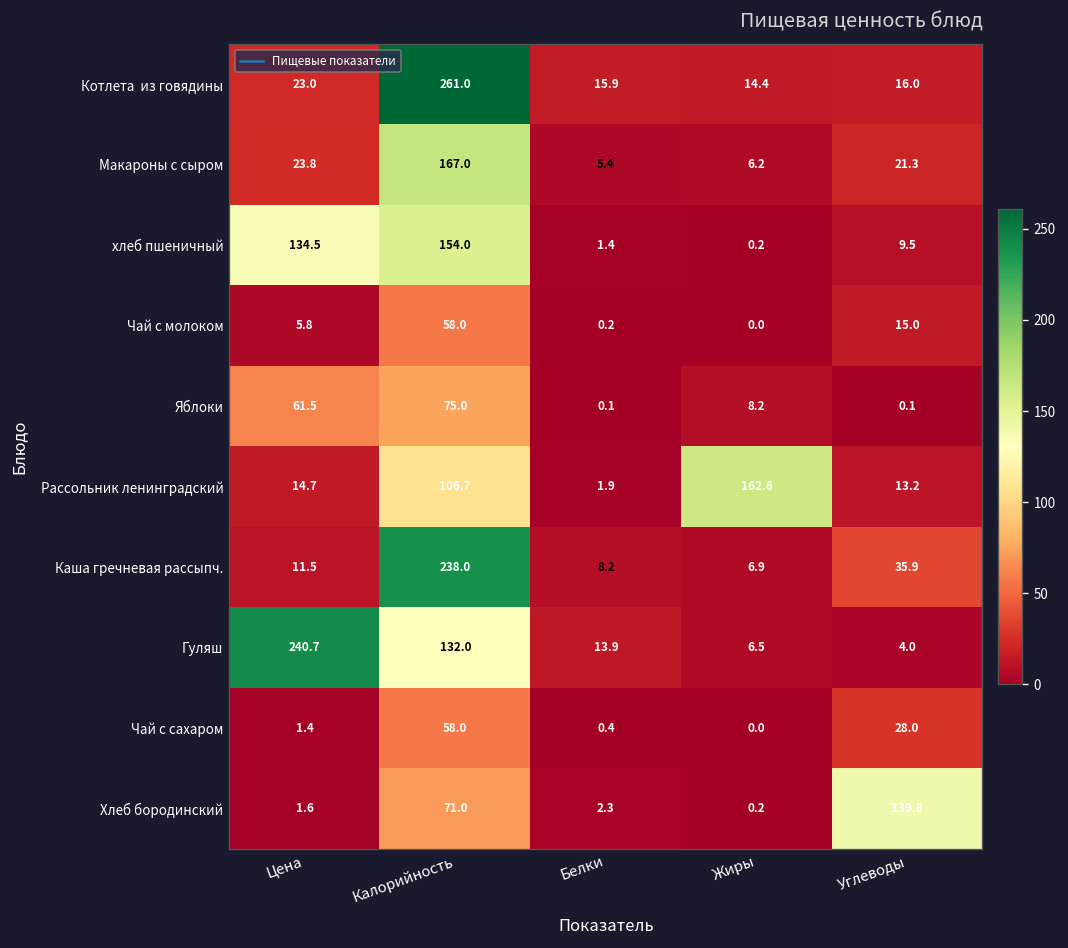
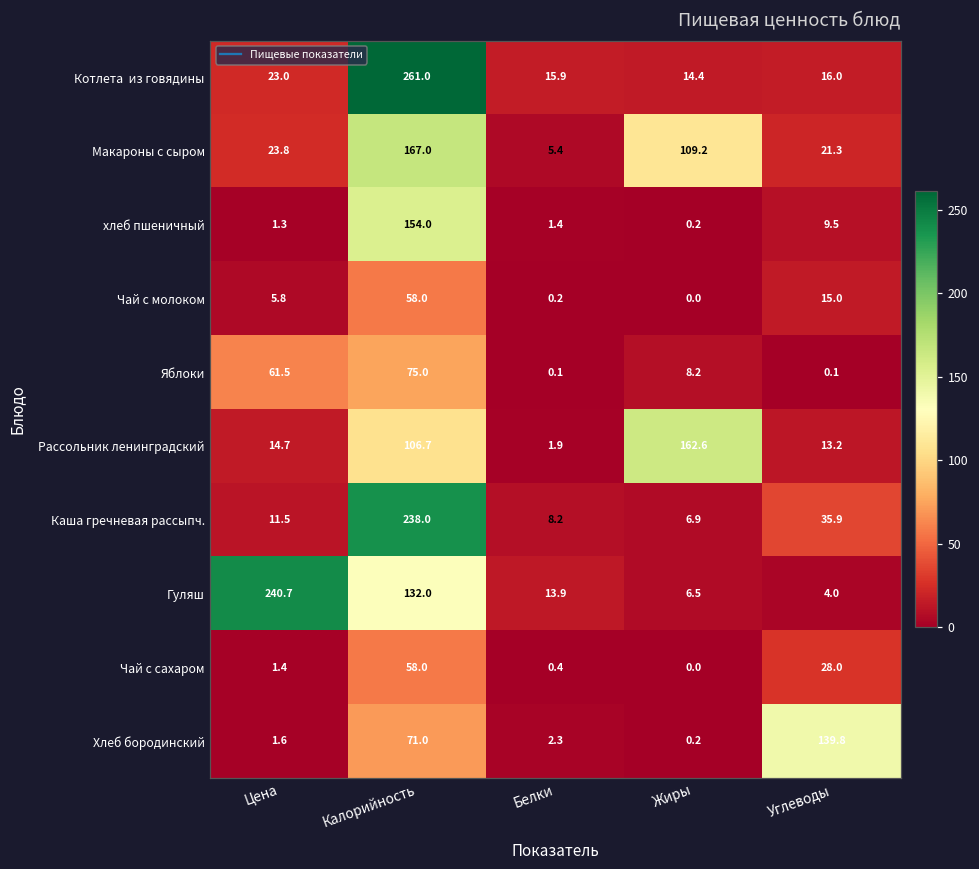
  {
    "Котлета из говядины": {
      "Цена": 23.0,
      "Калорийность": 261.0,
      "Белки": 15.9,
      "Жиры": 14.4,
      "Углеводы": 16.0
    },
    "Макароны с сыром": {
      "Цена": 23.8,
      "Калорийность": 167.0,
      "Белки": 5.4,
-     "Жиры": 6.2,
+     "Жиры": 109.2,
      "Углеводы": 21.3
    },
    "хлеб пшеничный": {
-     "Цена": 134.5,
+     "Цена": 1.3,
      "Калорийность": 154.0,
      "Белки": 1.4,
      "Жиры": 0.2,
      "Углеводы": 9.5
    },
    "Чай с молоком": {
      "Цена": 5.8,
      "Калорийность": 58.0,
      "Белки": 0.2,
      "Жиры": 0.0,
      "Углеводы": 15.0
    },
    "Яблоки": {
      "Цена": 61.5,
      "Калорийность": 75.0,
      "Белки": 0.1,
      "Жиры": 8.2,
      "Углеводы": 0.1
    },
    "Рассольник ленинградский": {
      "Цена": 14.7,
      "Калорийность": 106.7,
      "Белки": 1.9,
      "Жиры": 162.6,
      "Углеводы": 13.2
    },
    "Каша гречневая рассыпч.": {
      "Цена": 11.5,
      "Калорийность": 238.0,
      "Белки": 8.2,
      "Жиры": 6.9,
      "Углеводы": 35.9
    },
    "Гуляш": {
      "Цена": 240.7,
      "Калорийность": 132.0,
      "Белки": 13.9,
      "Жиры": 6.5,
      "Углеводы": 4.0
    },
    "Чай с сахаром": {
      "Цена": 1.4,
      "Калорийность": 58.0,
      "Белки": 0.4,
      "Жиры": 0.0,
      "Углеводы": 28.0
    },
    "Хлеб бородинский": {
      "Цена": 1.6,
      "Калорийность": 71.0,
      "Белки": 2.3,
      "Жиры": 0.2,
      "Углеводы": 139.8
    }
  }
